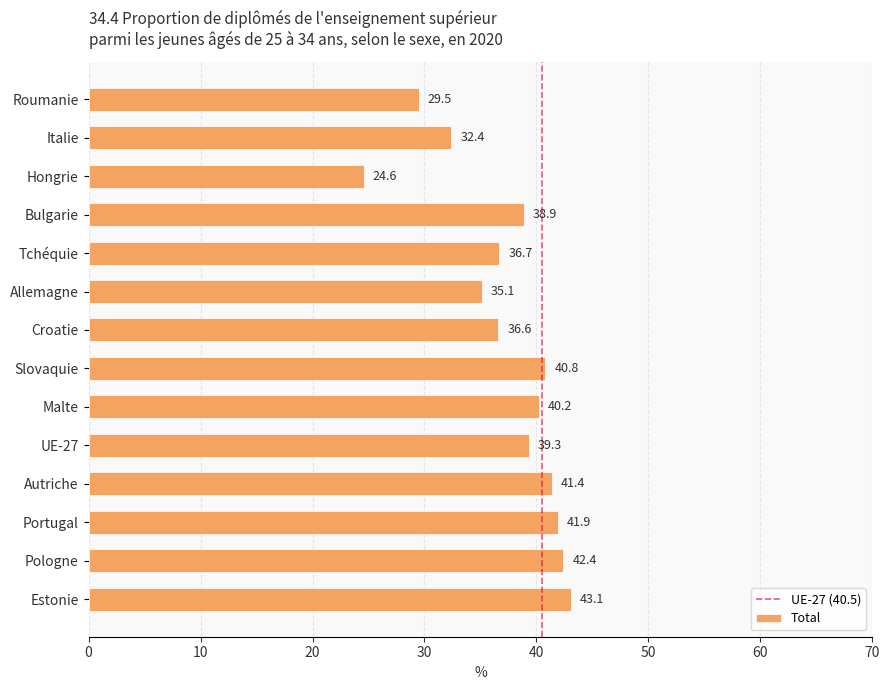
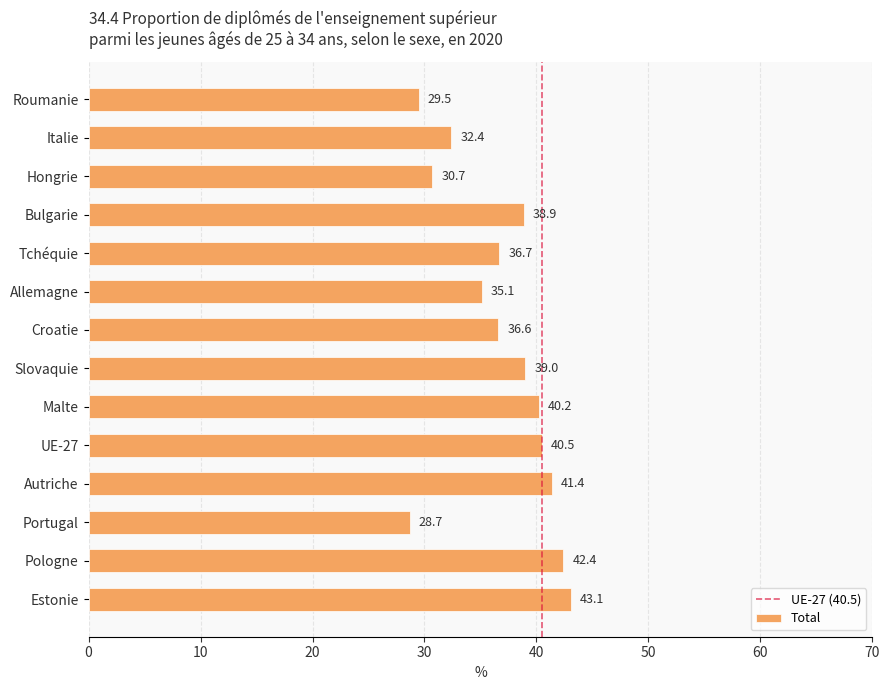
  {
    "Roumanie": 29.5,
    "Italie": 32.4,
-   "Hongrie": 24.6,
+   "Hongrie": 30.7,
    "Bulgarie": 38.9,
    "Tchéquie": 36.7,
    "Allemagne": 35.1,
    "Croatie": 36.6,
-   "Slovaquie": 40.8,
+   "Slovaquie": 39.0,
    "Malte": 40.2,
-   "UE-27": 39.3,
+   "UE-27": 40.5,
    "Autriche": 41.4,
-   "Portugal": 41.9,
+   "Portugal": 28.7,
    "Pologne": 42.4,
    "Estonie": 43.1
  }
